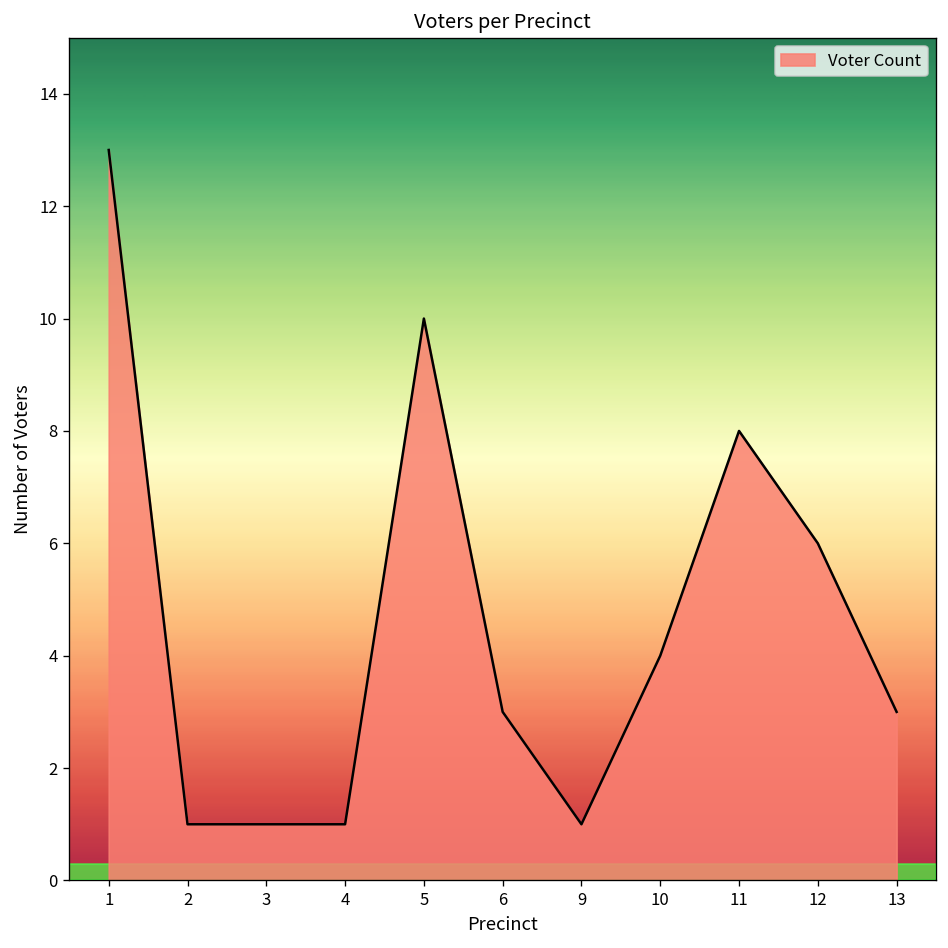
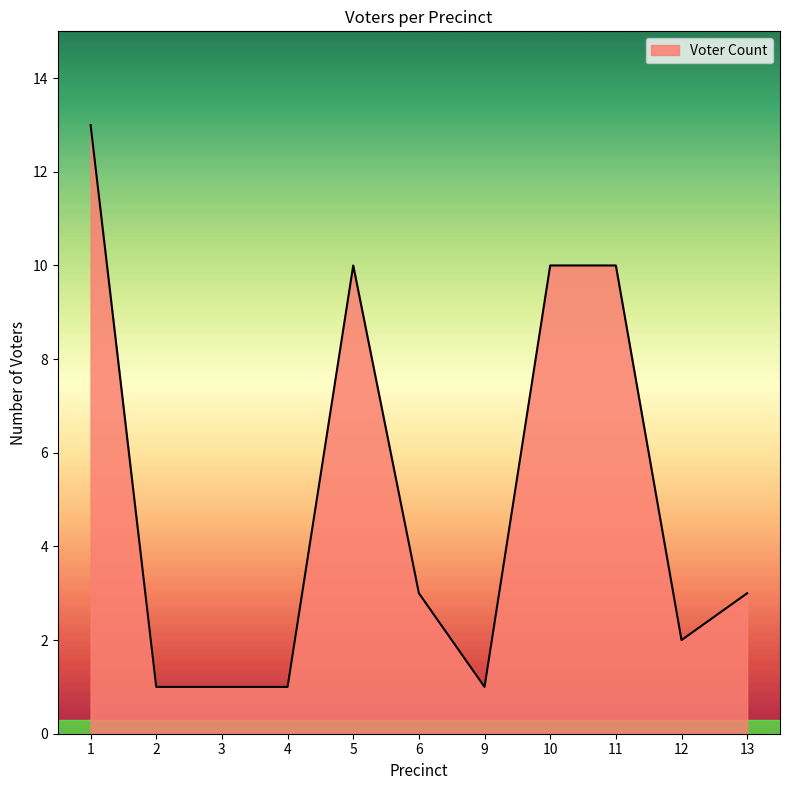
  {
    "1": 13,
    "2": 1,
    "3": 1,
    "4": 1,
    "5": 10,
    "6": 3,
    "9": 1,
-   "10": 4,
-   "11": 8,
-   "12": 6,
+   "10": 10,
+   "11": 10,
+   "12": 2,
    "13": 3
  }
